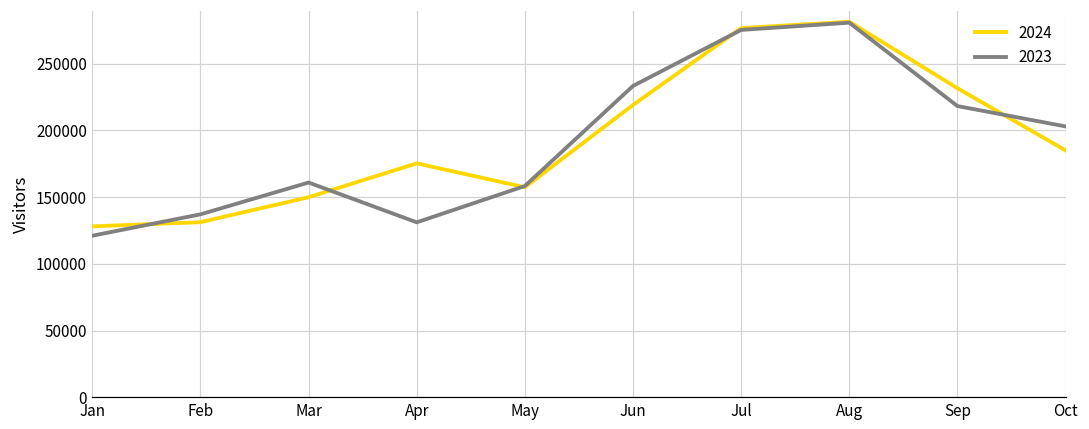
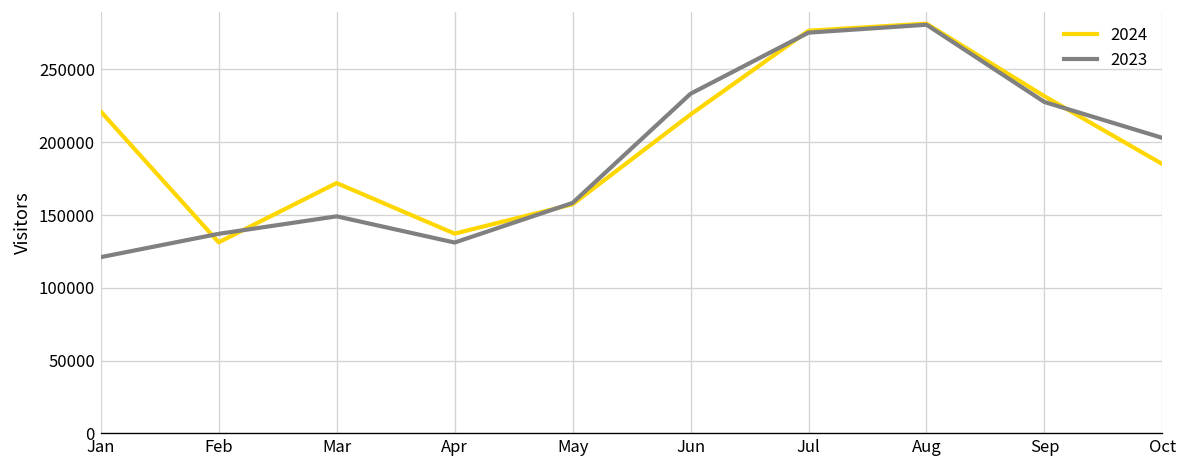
  {
    "2024": {
-     "Jan": 128000,
+     "Jan": 221000,
      "Feb": 131000,
-     "Mar": 150000,
-     "Apr": 175000,
+     "Mar": 172000,
+     "Apr": 137000,
      "Jun": 219000,
      "Sep": 232000,
      "Oct": 185000
    },
    "2023": {
      "Jan": 121000,
      "Feb": 137000,
-     "Mar": 161000,
+     "Mar": 149000,
      "Apr": 131000,
      "Jun": 233000,
-     "Sep": 218000,
+     "Sep": 228000,
      "Oct": 203000
    }
  }
